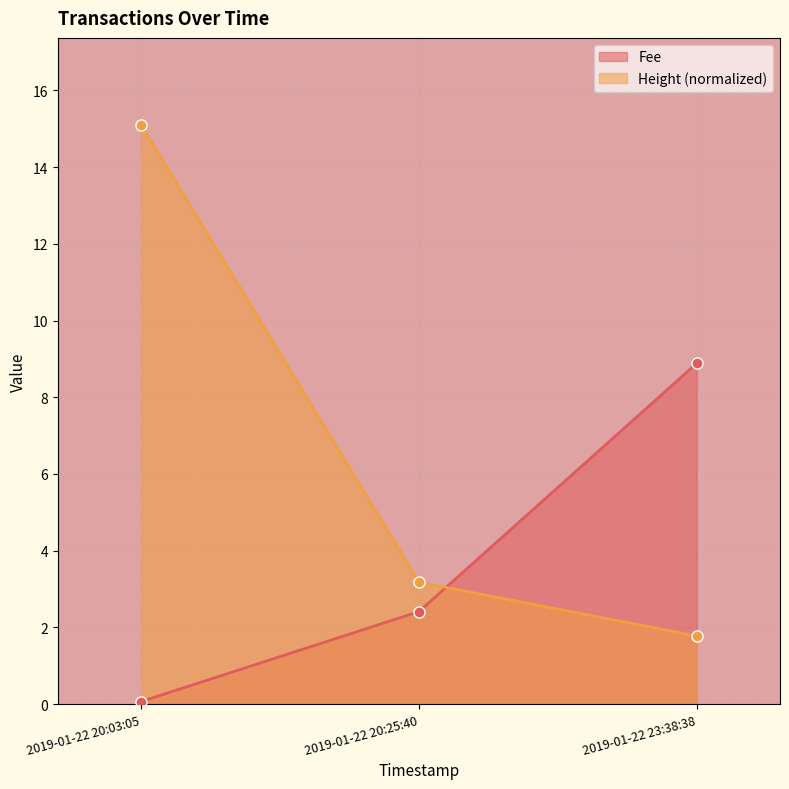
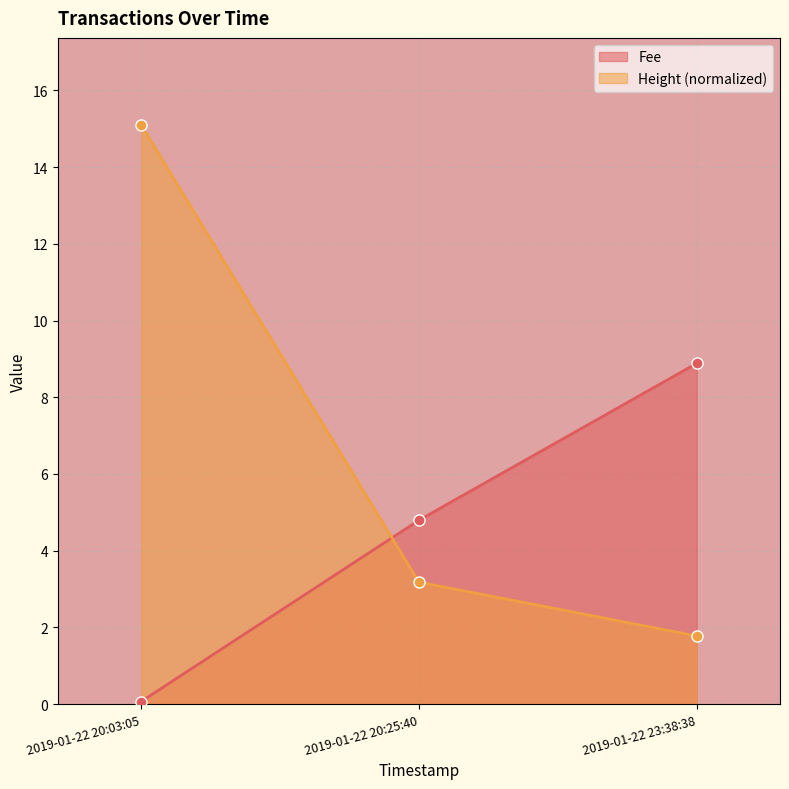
  {
    "Fee": {
      "2019-01-22 20:03:05": 0.1,
-     "2019-01-22 20:25:40": 2.4,
+     "2019-01-22 20:25:40": 4.8,
      "2019-01-22 23:38:38": 8.9
    },
    "Height (normalized)": {
      "2019-01-22 20:03:05": 15.1,
      "2019-01-22 20:25:40": 3.2,
      "2019-01-22 23:38:38": 1.8
    }
  }
